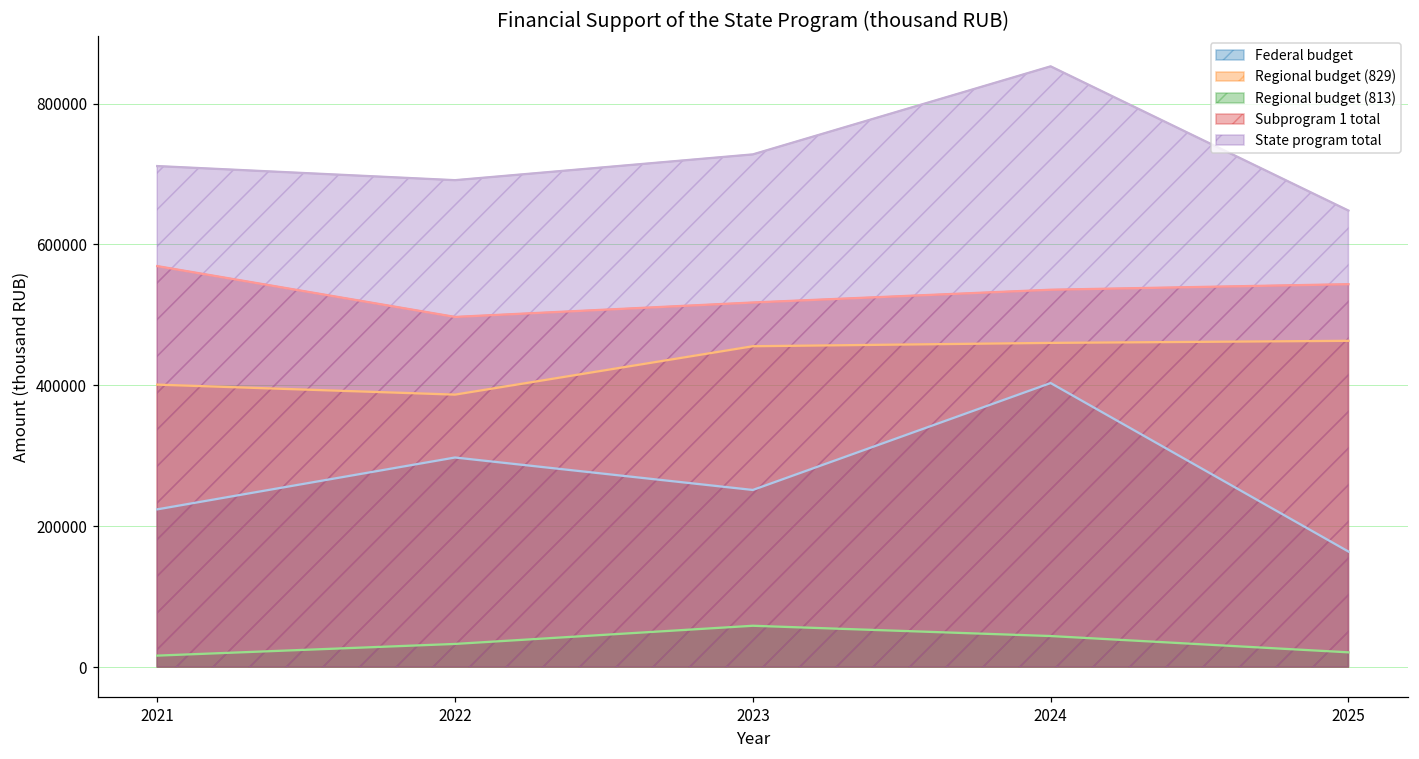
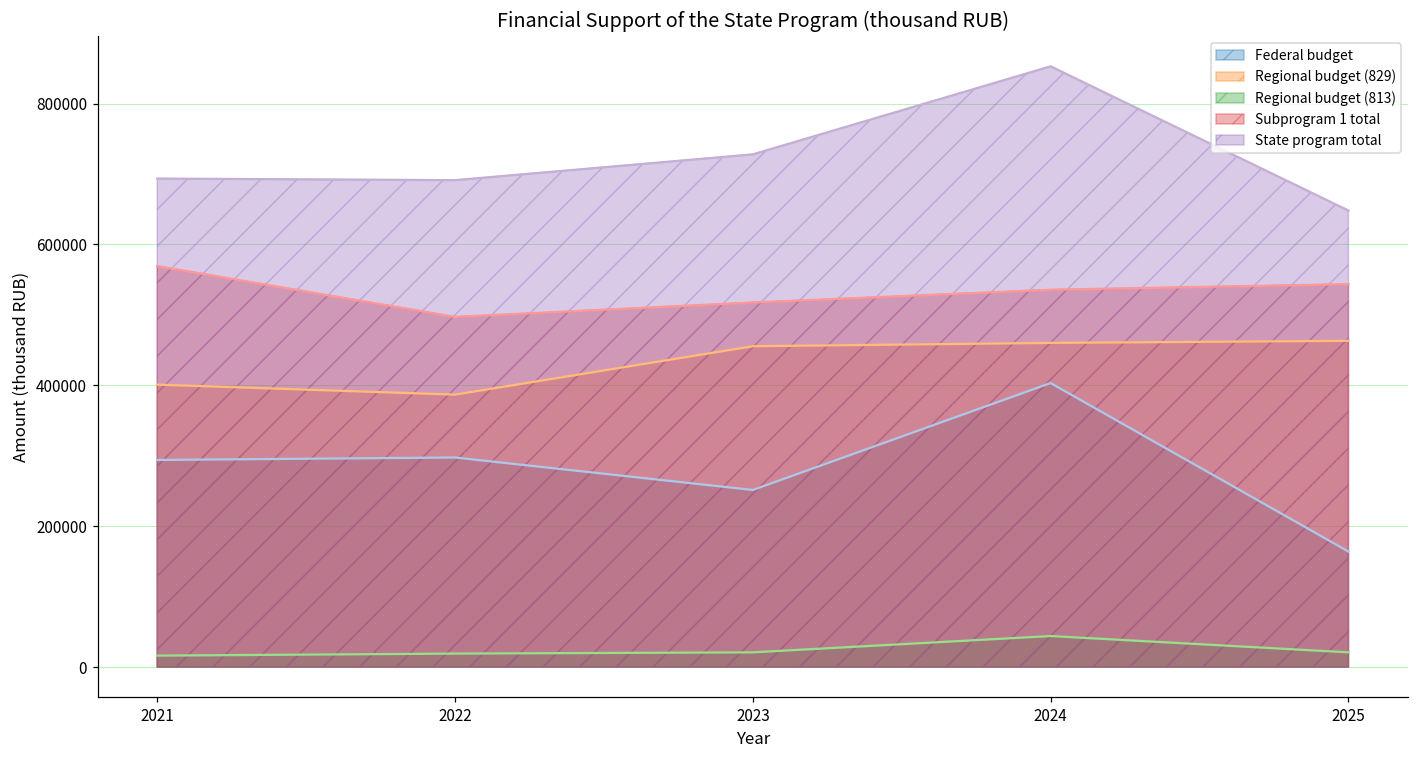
  {
    "Federal budget": {
-     "2021": 220000,
+     "2021": 290000,
      "2022": 300000,
      "2023": 250000,
      "2024": 400000,
      "2025": 160000
    },
    "Regional budget (813)": {
      "2021": 20000,
-     "2022": 30000,
-     "2023": 60000,
+     "2022": 20000,
+     "2023": 20000,
      "2024": 40000,
      "2025": 20000
    },
    "State program total": {
-     "2021": 710000,
+     "2021": 690000,
      "2022": 690000,
      "2023": 730000,
      "2024": 850000,
      "2025": 650000
    }
  }
